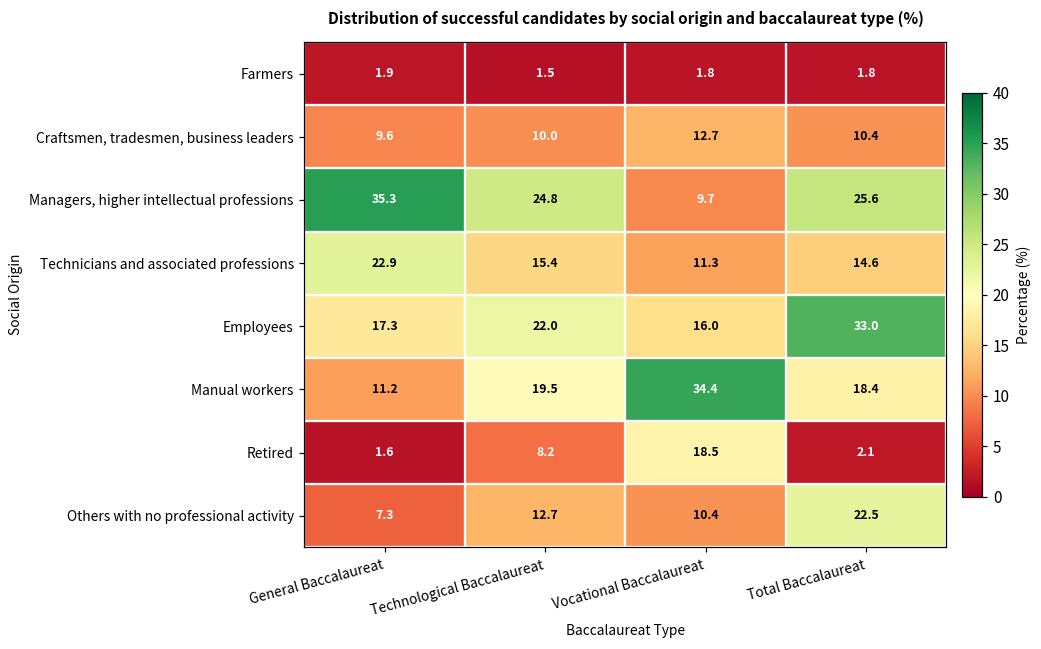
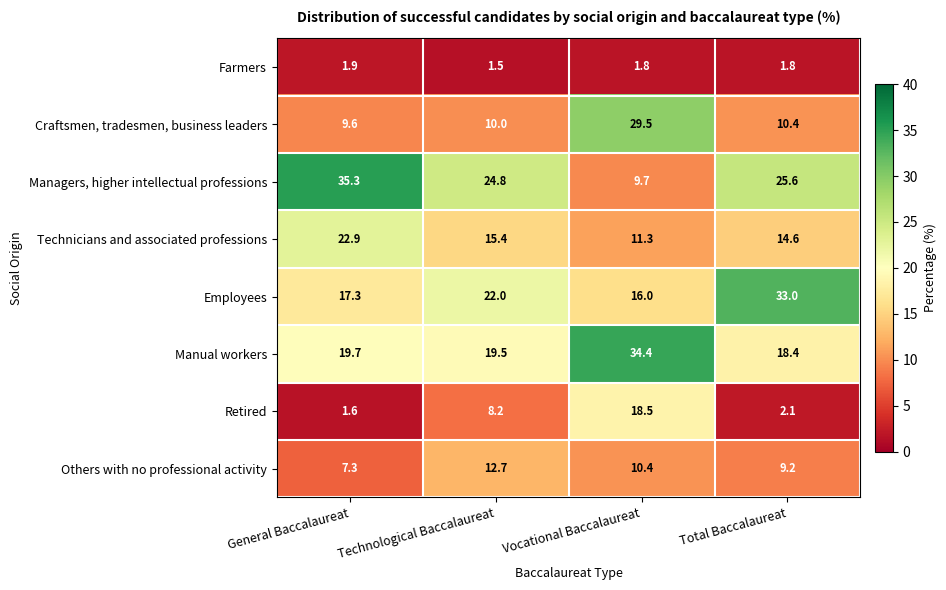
  {
    "Farmers": {
      "General Baccalaureat": 1.9,
      "Technological Baccalaureat": 1.5,
      "Vocational Baccalaureat": 1.8,
      "Total Baccalaureat": 1.8
    },
    "Craftsmen, tradesmen, business leaders": {
      "General Baccalaureat": 9.6,
      "Technological Baccalaureat": 10.0,
-     "Vocational Baccalaureat": 12.7,
+     "Vocational Baccalaureat": 29.5,
      "Total Baccalaureat": 10.4
    },
    "Managers, higher intellectual professions": {
      "General Baccalaureat": 35.3,
      "Technological Baccalaureat": 24.8,
      "Vocational Baccalaureat": 9.7,
      "Total Baccalaureat": 25.6
    },
    "Technicians and associated professions": {
      "General Baccalaureat": 22.9,
      "Technological Baccalaureat": 15.4,
      "Vocational Baccalaureat": 11.3,
      "Total Baccalaureat": 14.6
    },
    "Employees": {
      "General Baccalaureat": 17.3,
      "Technological Baccalaureat": 22.0,
      "Vocational Baccalaureat": 16.0,
      "Total Baccalaureat": 33.0
    },
    "Manual workers": {
-     "General Baccalaureat": 11.2,
+     "General Baccalaureat": 19.7,
      "Technological Baccalaureat": 19.5,
      "Vocational Baccalaureat": 34.4,
      "Total Baccalaureat": 18.4
    },
    "Retired": {
      "General Baccalaureat": 1.6,
      "Technological Baccalaureat": 8.2,
      "Vocational Baccalaureat": 18.5,
      "Total Baccalaureat": 2.1
    },
    "Others with no professional activity": {
      "General Baccalaureat": 7.3,
      "Technological Baccalaureat": 12.7,
      "Vocational Baccalaureat": 10.4,
-     "Total Baccalaureat": 22.5
+     "Total Baccalaureat": 9.2
    }
  }
